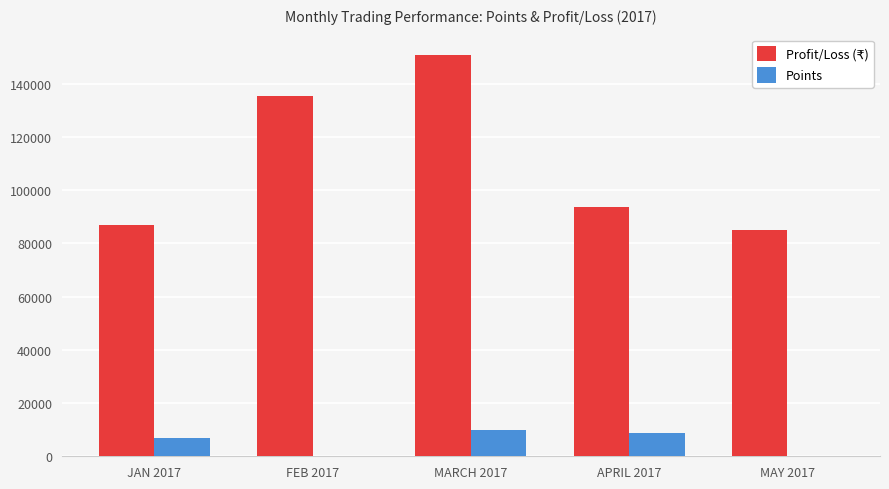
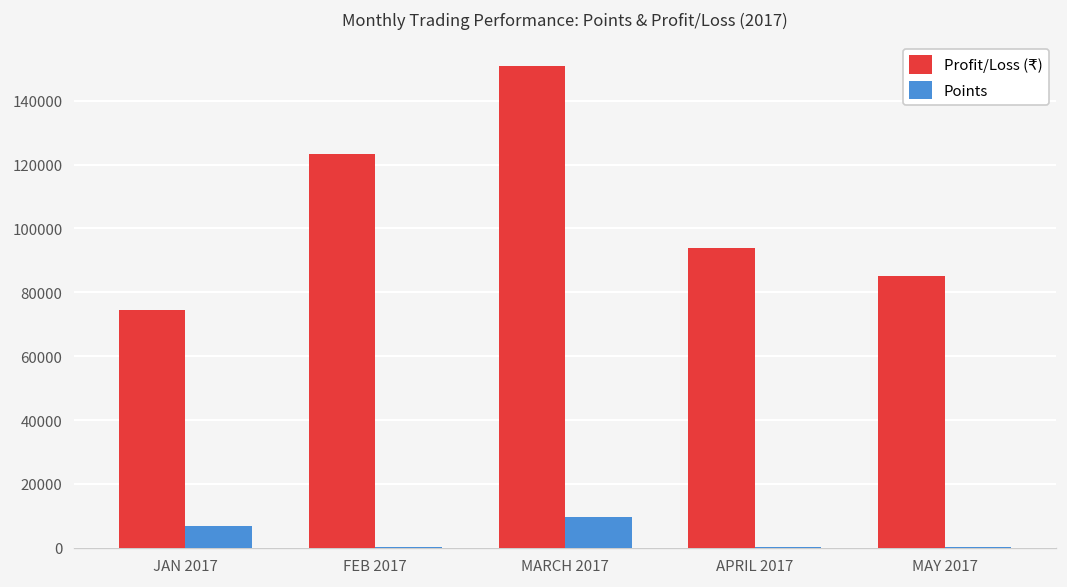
  {
    "Profit/Loss (₹)": {
-     "JAN 2017": 87000,
-     "FEB 2017": 135000,
+     "JAN 2017": 75000,
+     "FEB 2017": 123000,
      "MARCH 2017": 151000,
      "APRIL 2017": 94000,
      "MAY 2017": 85000
    },
    "Points": {
      "JAN 2017": 7000,
      "MARCH 2017": 10000,
-     "APRIL 2017": 9000
+     "APRIL 2017": 0
    }
  }
